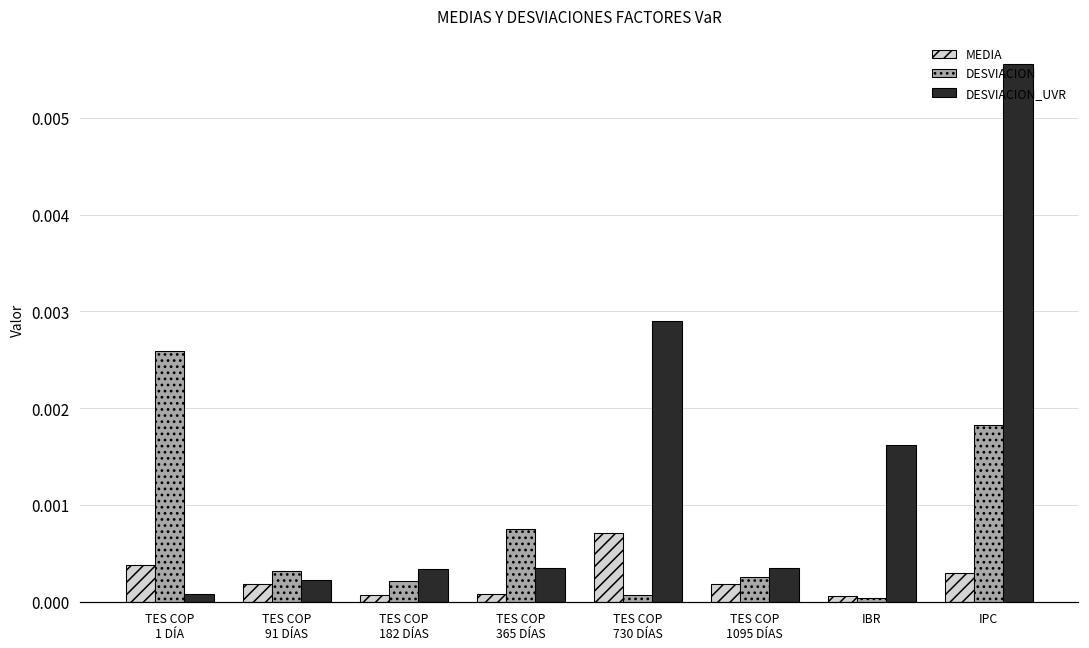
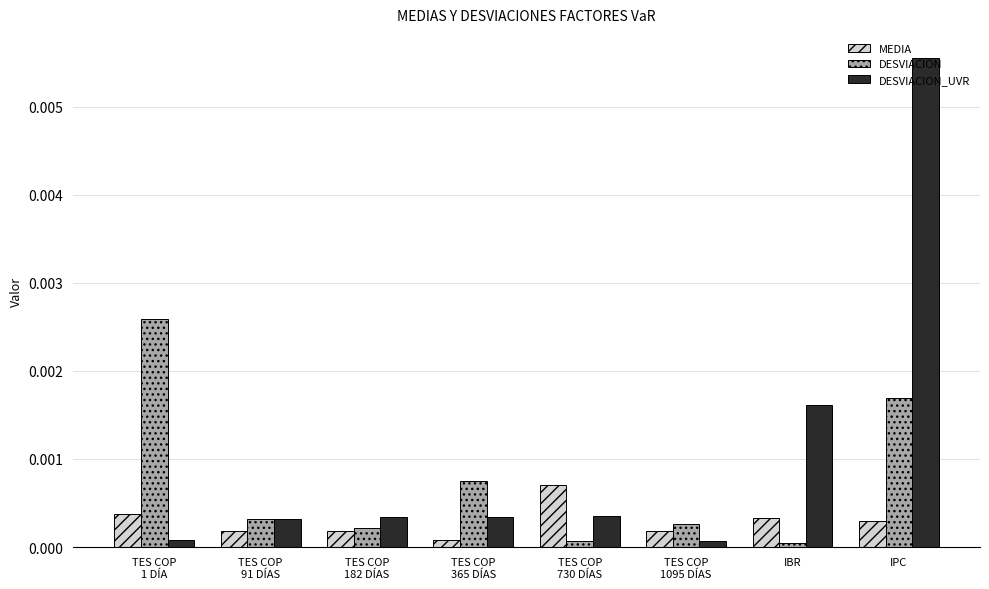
  {
    "MEDIA": {
      "TES COP 1 DÍA": 0.0004,
      "TES COP 91 DÍAS": 0.0002,
-     "TES COP 182 DÍAS": 0.0001,
+     "TES COP 182 DÍAS": 0.0002,
      "TES COP 365 DÍAS": 0.0001,
      "TES COP 730 DÍAS": 0.0007,
      "TES COP 1095 DÍAS": 0.0002,
-     "IBR": 0.0001,
+     "IBR": 0.0003,
      "IPC": 0.0003
    },
    "DESVIACION": {
      "TES COP 1 DÍA": 0.0026,
      "TES COP 91 DÍAS": 0.0003,
      "TES COP 182 DÍAS": 0.0002,
      "TES COP 365 DÍAS": 0.0007,
      "TES COP 730 DÍAS": 0.0001,
      "TES COP 1095 DÍAS": 0.0003,
      "IBR": 0.0000,
-     "IPC": 0.0018
+     "IPC": 0.0017
    },
    "DESVIACION_UVR": {
      "TES COP 1 DÍA": 0.0001,
-     "TES COP 91 DÍAS": 0.0002,
+     "TES COP 91 DÍAS": 0.0003,
      "TES COP 182 DÍAS": 0.0003,
      "TES COP 365 DÍAS": 0.0003,
-     "TES COP 730 DÍAS": 0.0029,
-     "TES COP 1095 DÍAS": 0.0004,
+     "TES COP 730 DÍAS": 0.0004,
+     "TES COP 1095 DÍAS": 0.0001,
      "IBR": 0.0016,
      "IPC": 0.0056
    }
  }
